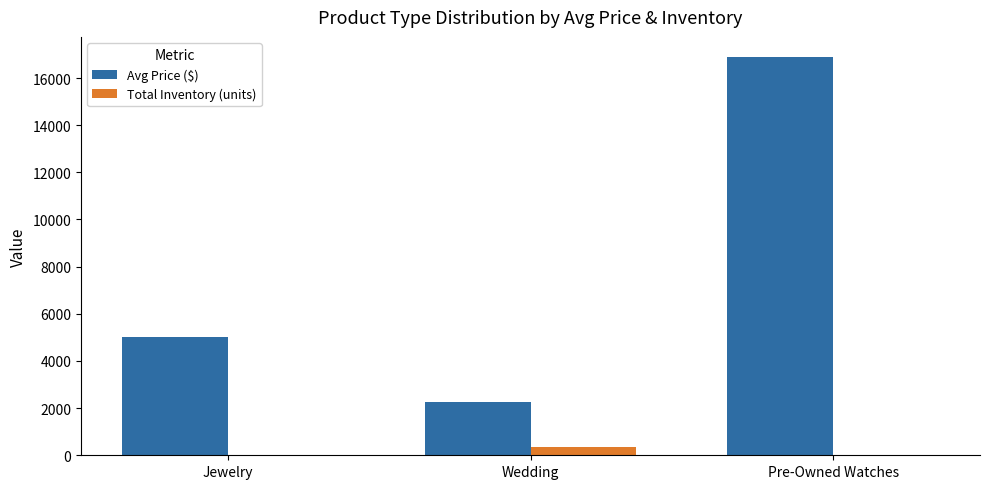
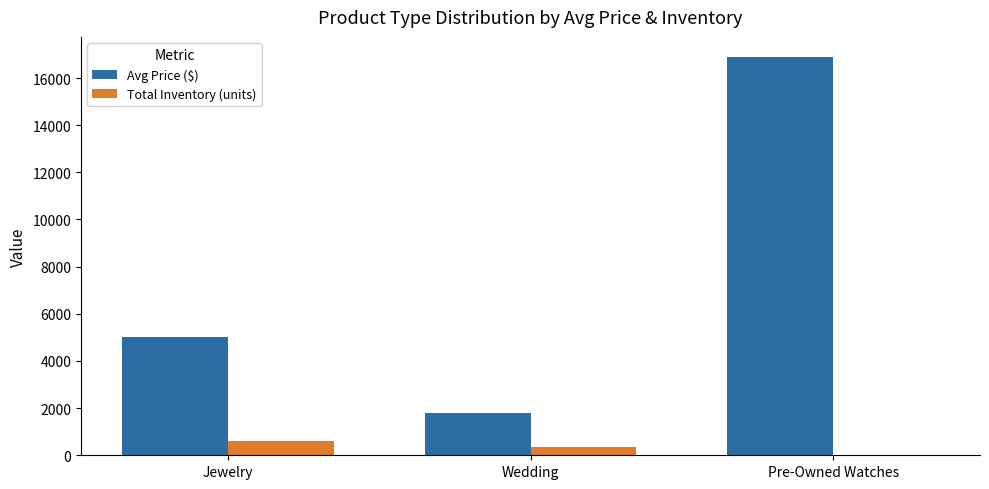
  {
    "Avg Price ($)": {
      "Jewelry": 5000,
-     "Wedding": 2300,
+     "Wedding": 1800,
      "Pre-Owned Watches": 16900
    },
    "Total Inventory (units)": {
-     "Jewelry": 0,
+     "Jewelry": 600,
      "Wedding": 400
    }
  }
